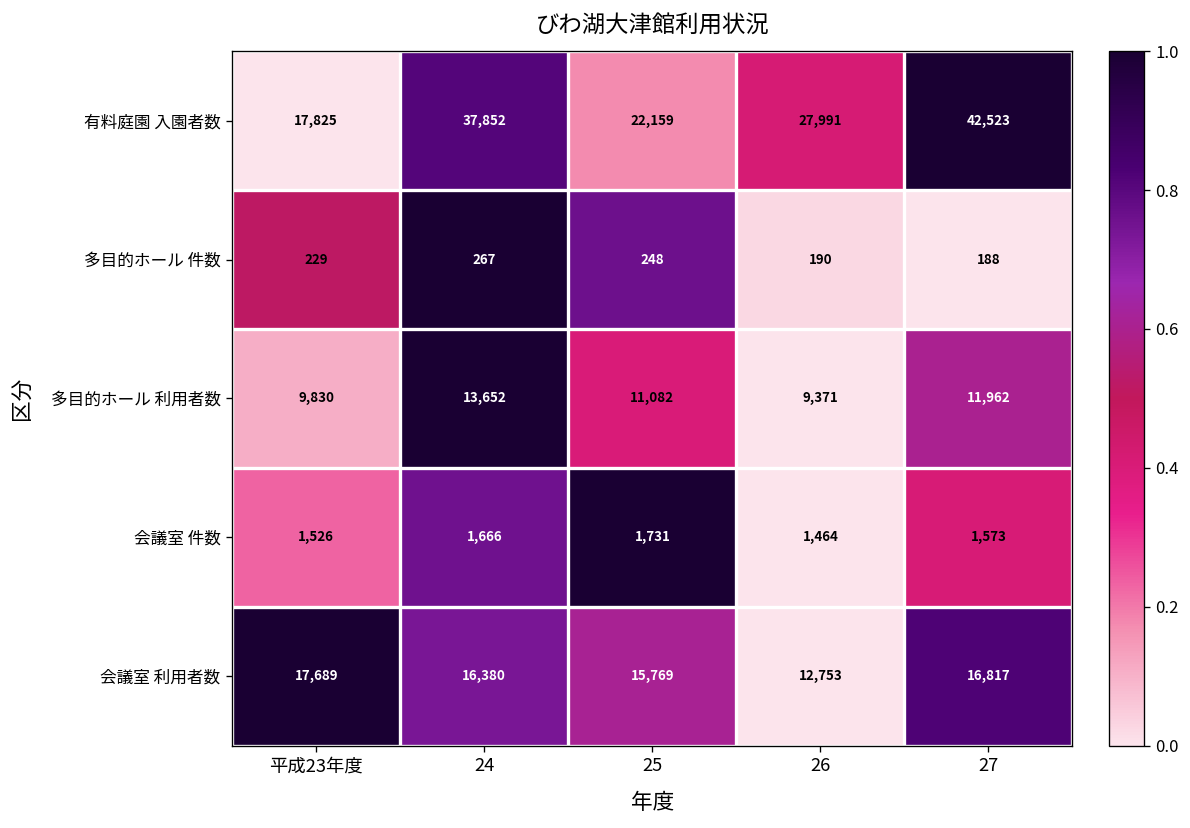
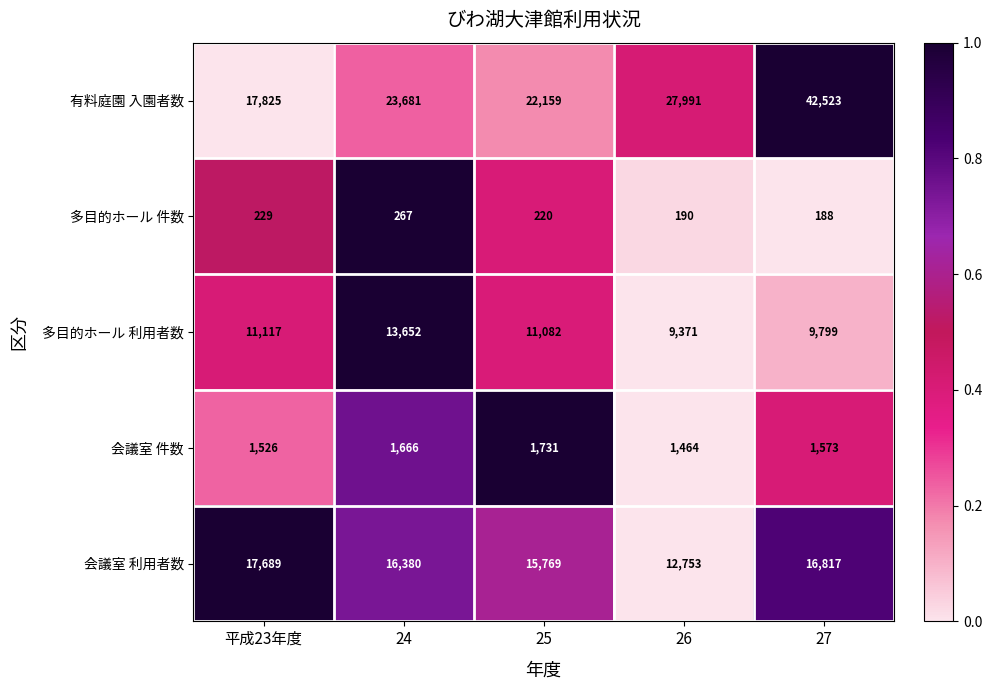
  {
    "有料庭園 入園者数": {
      "平成23年度": "17,825",
-     "24": "37,852",
+     "24": "23,681",
      "25": "22,159",
      "26": "27,991",
      "27": "42,523"
    },
    "多目的ホール 件数": {
      "平成23年度": "229",
      "24": "267",
-     "25": "248",
+     "25": "220",
      "26": "190",
      "27": "188"
    },
    "多目的ホール 利用者数": {
-     "平成23年度": "9,830",
+     "平成23年度": "11,117",
      "24": "13,652",
      "25": "11,082",
      "26": "9,371",
-     "27": "11,962"
+     "27": "9,799"
    },
    "会議室 件数": {
      "平成23年度": "1,526",
      "24": "1,666",
      "25": "1,731",
      "26": "1,464",
      "27": "1,573"
    },
    "会議室 利用者数": {
      "平成23年度": "17,689",
      "24": "16,380",
      "25": "15,769",
      "26": "12,753",
      "27": "16,817"
    }
  }
